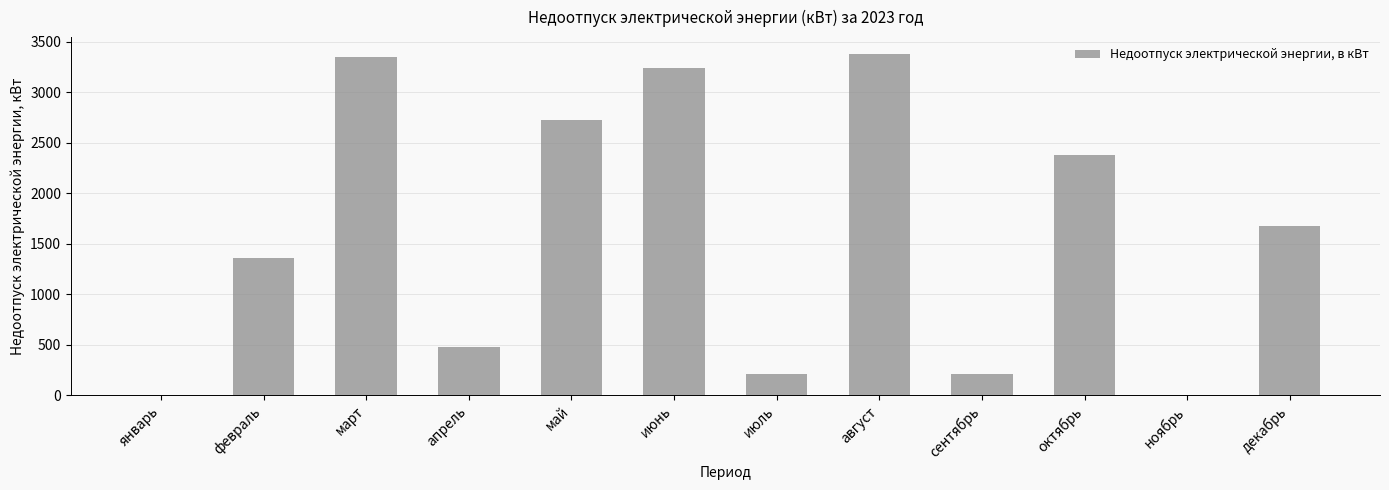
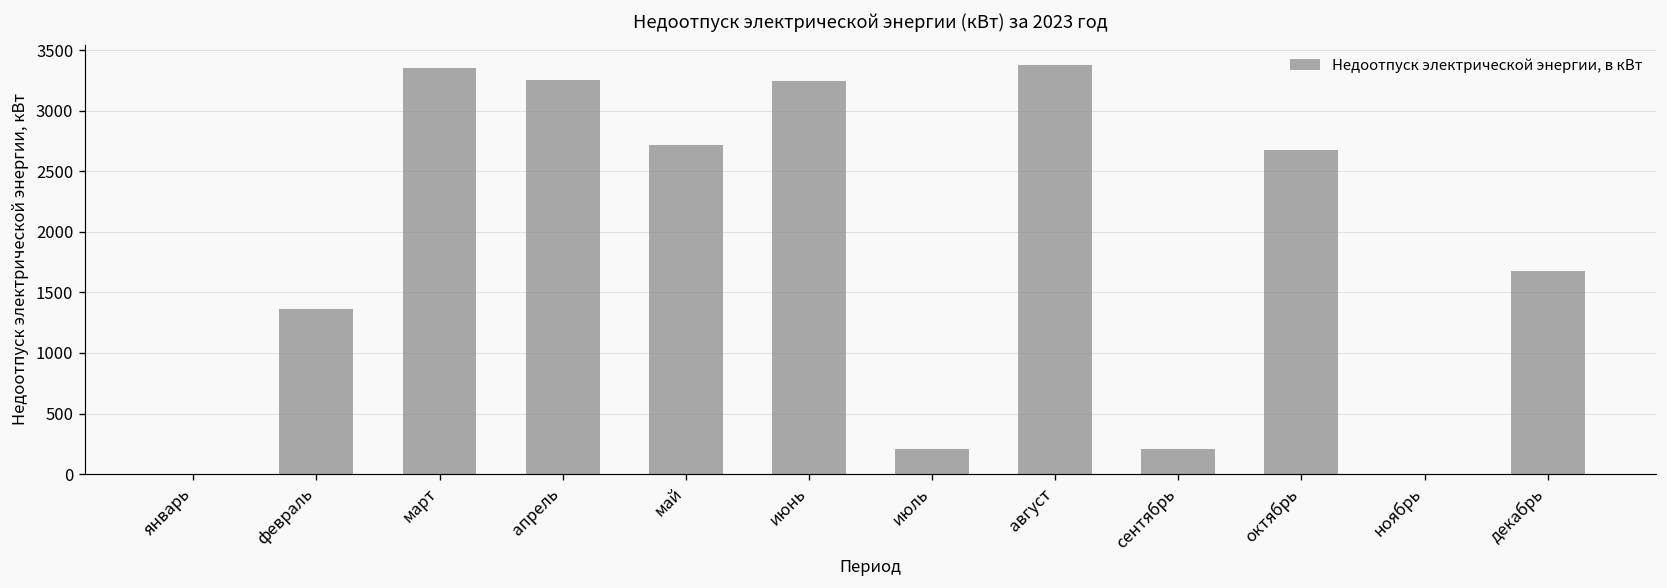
  {
    "январь": 0,
    "февраль": 1360,
    "март": 3350,
-   "апрель": 480,
+   "апрель": 3250,
    "май": 2720,
    "июнь": 3250,
    "июль": 200,
    "август": 3380,
    "сентябрь": 210,
-   "октябрь": 2380,
+   "октябрь": 2680,
    "ноябрь": 0,
    "декабрь": 1680
  }
